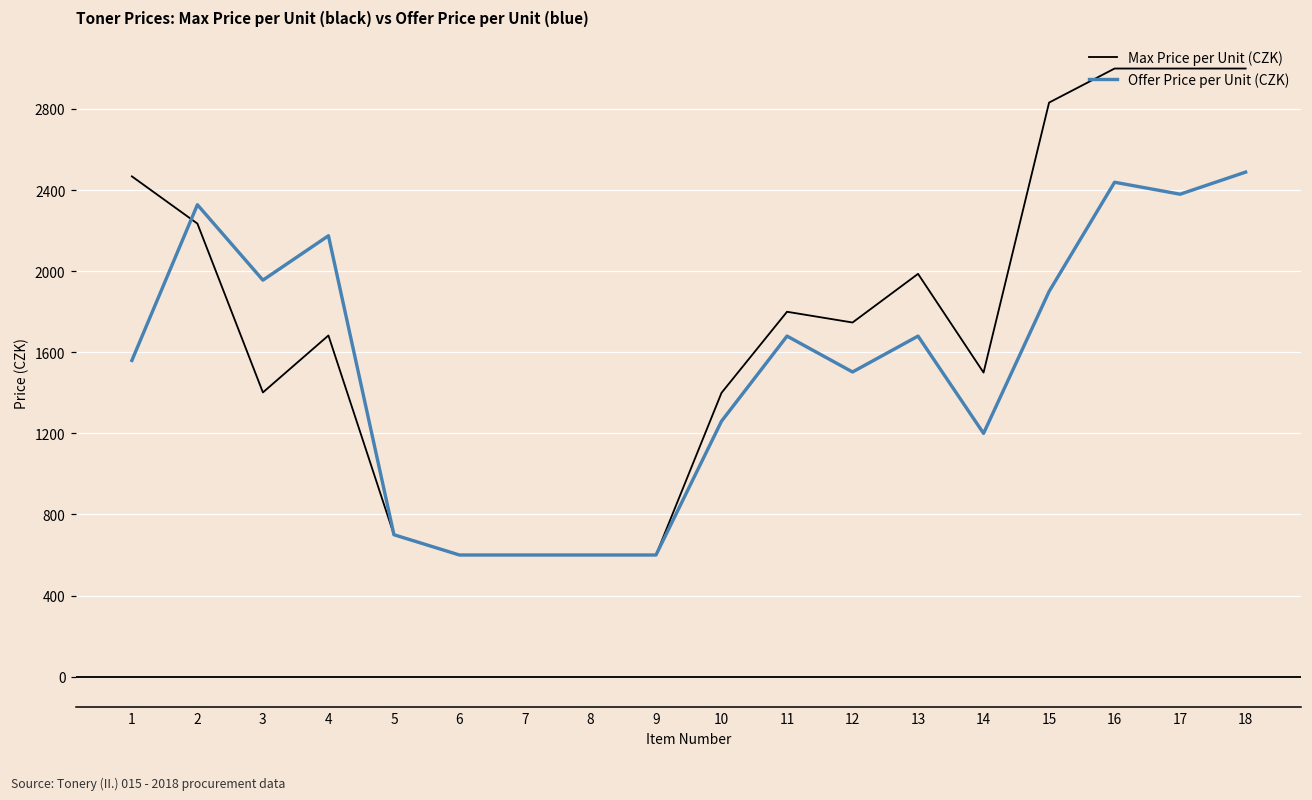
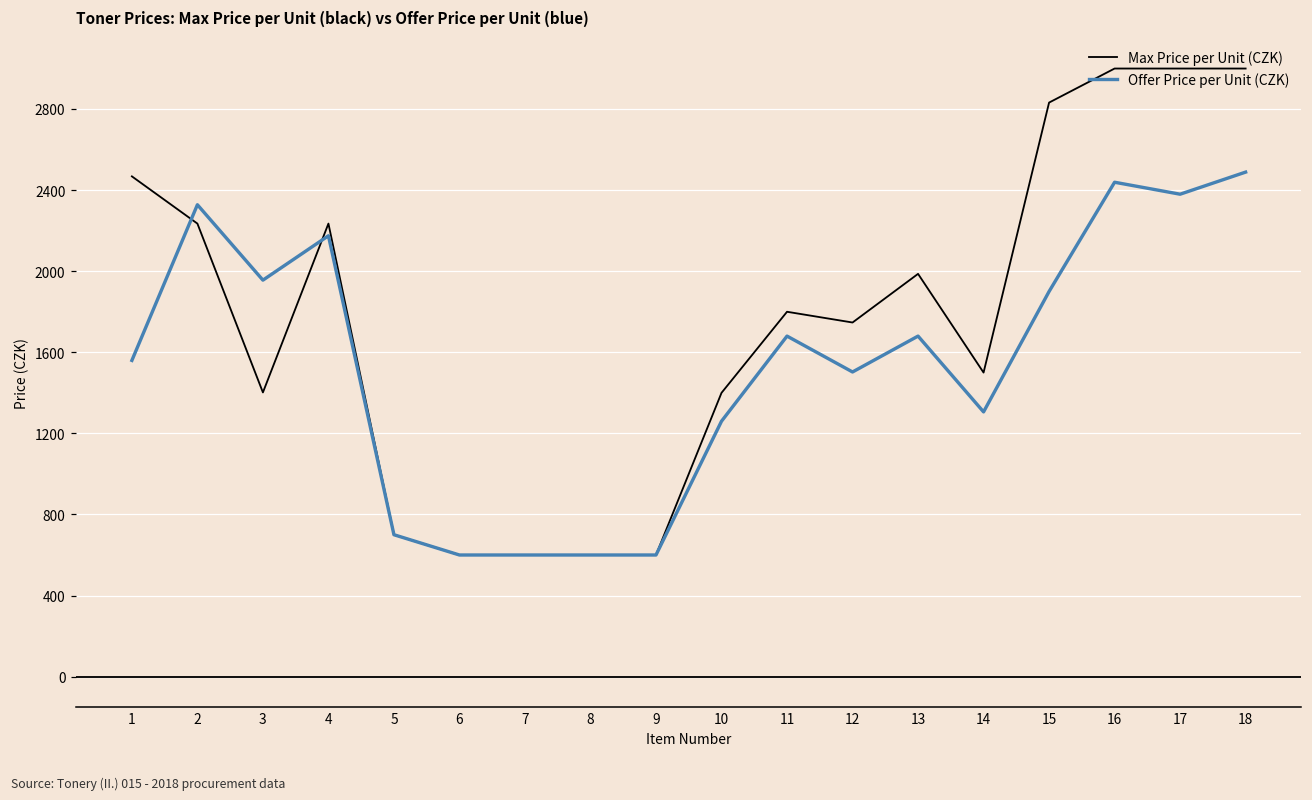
  {
    "Max Price per Unit (CZK)": {
      "1": 2470,
      "2": 2240,
      "3": 1400,
-     "4": 1680,
+     "4": 2240,
      "10": 1400,
      "11": 1800,
      "12": 1750,
      "13": 1990,
      "14": 1500,
      "15": 2830,
      "16": 3000,
      "17": 3000,
      "18": 3000
    },
    "Offer Price per Unit (CZK)": {
      "1": 1560,
      "2": 2330,
      "3": 1960,
      "4": 2180,
      "10": 1260,
      "11": 1680,
      "12": 1500,
      "13": 1680,
-     "14": 1200,
+     "14": 1310,
      "15": 1900,
      "16": 2440,
      "17": 2380,
      "18": 2490
    }
  }
